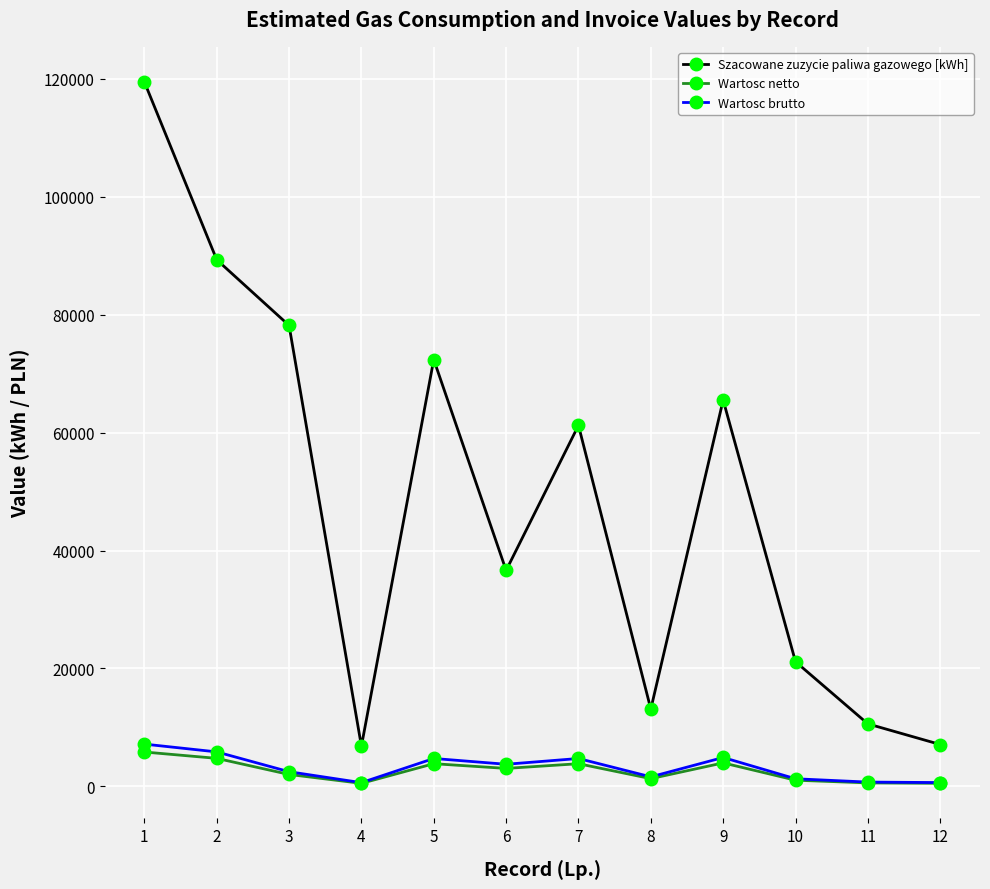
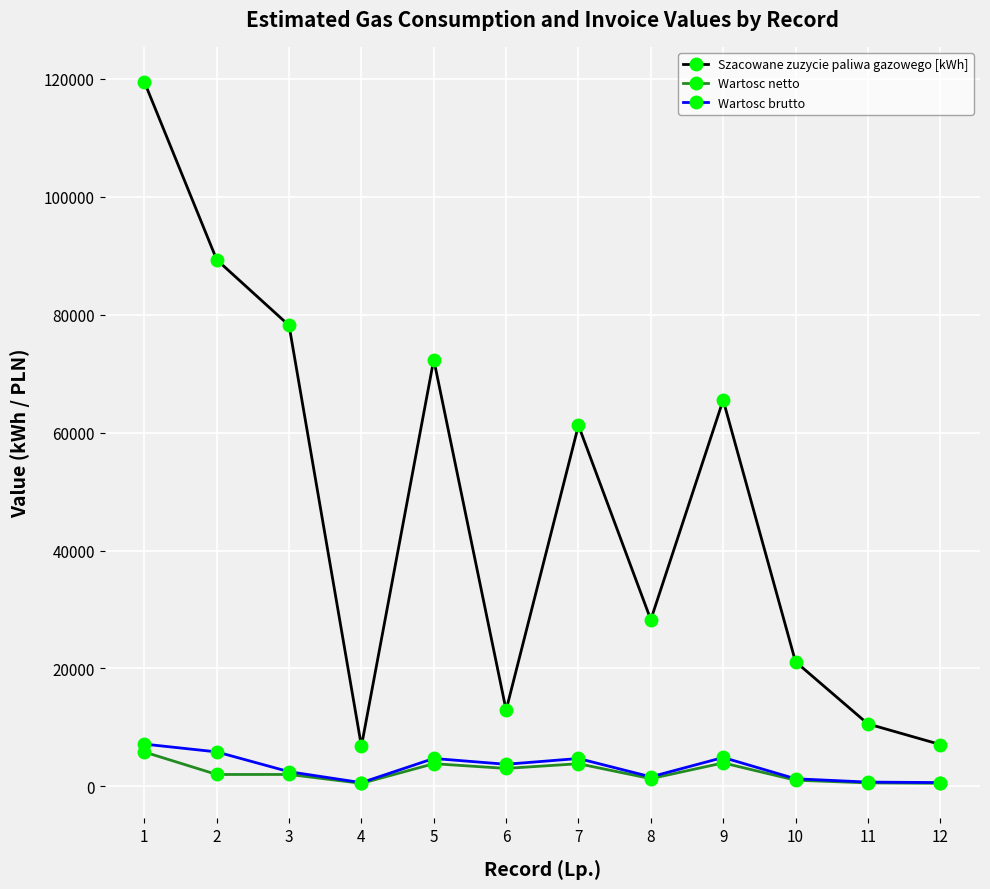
  {
    "Szacowane zuzycie paliwa gazowego [kWh]": {
      "1": 119000,
      "2": 89000,
      "3": 78000,
      "4": 7000,
      "5": 72000,
-     "6": 37000,
+     "6": 13000,
      "7": 61000,
-     "8": 13000,
+     "8": 28000,
      "9": 66000,
      "10": 21000,
      "11": 11000,
      "12": 7000
    },
    "Wartosc netto": {
      "1": 6000,
-     "2": 5000,
+     "2": 2000,
      "3": 2000,
      "5": 4000,
      "6": 3000,
      "7": 4000,
      "9": 4000
    },
    "Wartosc brutto": {
      "1": 7000,
      "2": 6000,
      "3": 2000,
      "5": 5000,
      "6": 4000,
      "7": 5000,
      "9": 5000
    }
  }
